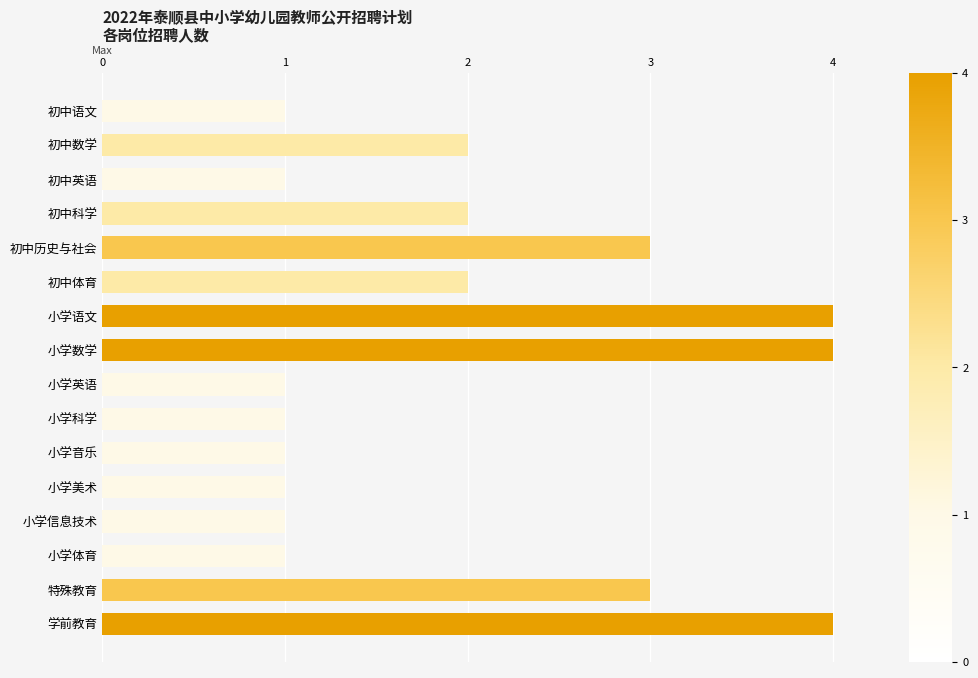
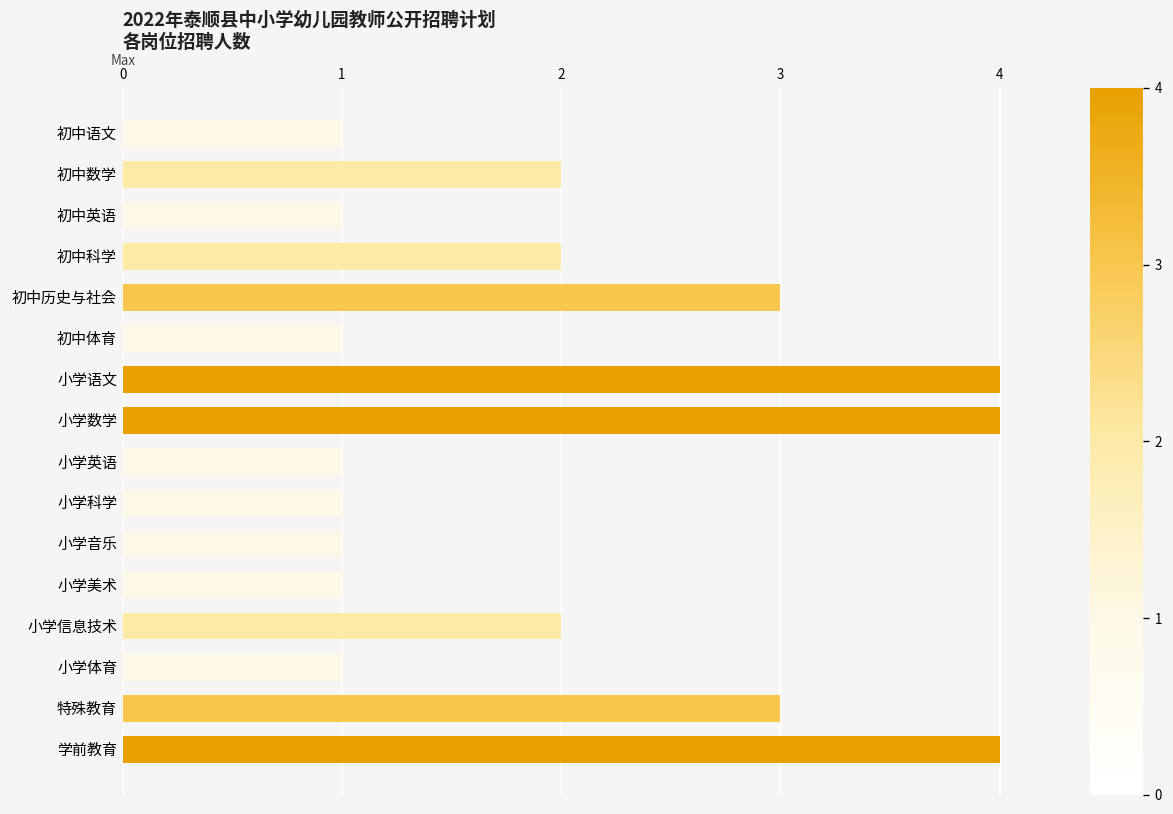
  {
    "初中语文": 1,
    "初中数学": 2,
    "初中英语": 1,
    "初中科学": 2,
    "初中历史与社会": 3,
-   "初中体育": 2,
+   "初中体育": 1,
    "小学语文": 4,
    "小学数学": 4,
    "小学英语": 1,
    "小学科学": 1,
    "小学音乐": 1,
    "小学美术": 1,
-   "小学信息技术": 1,
+   "小学信息技术": 2,
    "小学体育": 1,
    "特殊教育": 3,
    "学前教育": 4
  }
